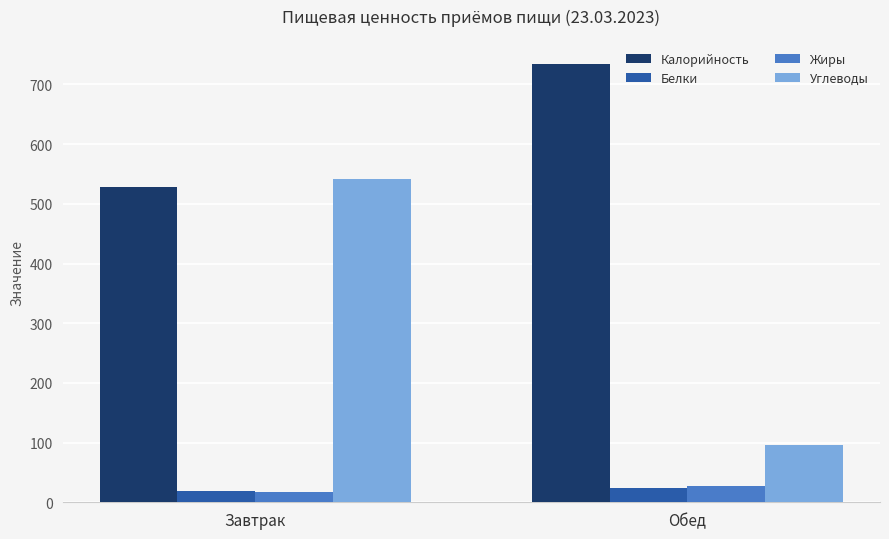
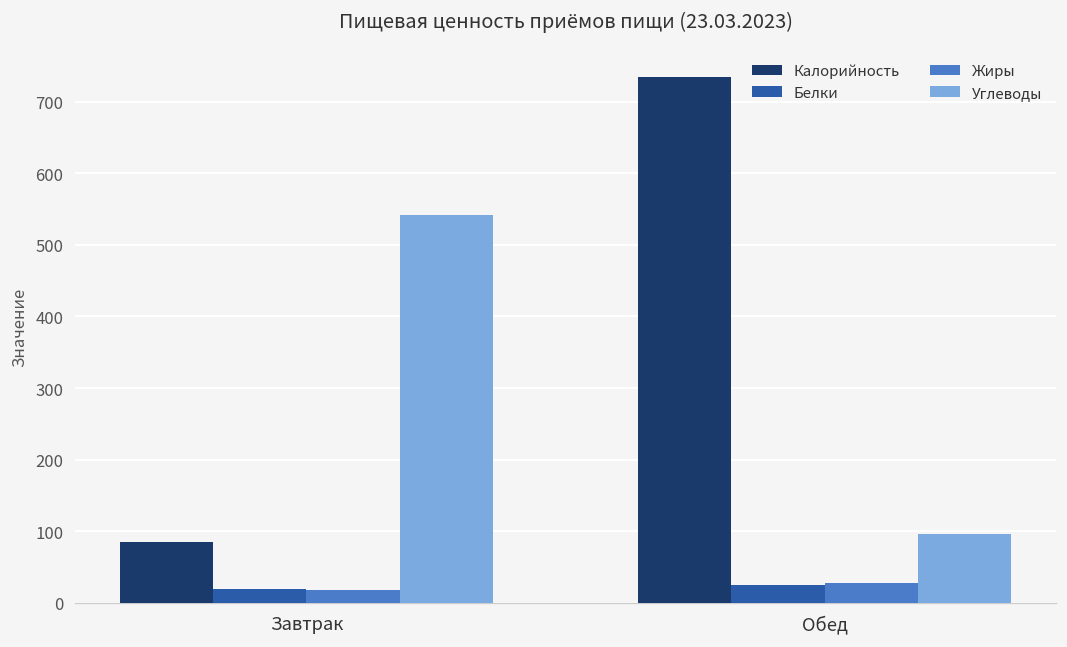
  {
    "Калорийность": {
-     "Завтрак": 530,
+     "Завтрак": 90,
      "Обед": 730
    },
    "Углеводы": {
      "Завтрак": 540,
      "Обед": 100
    }
  }
